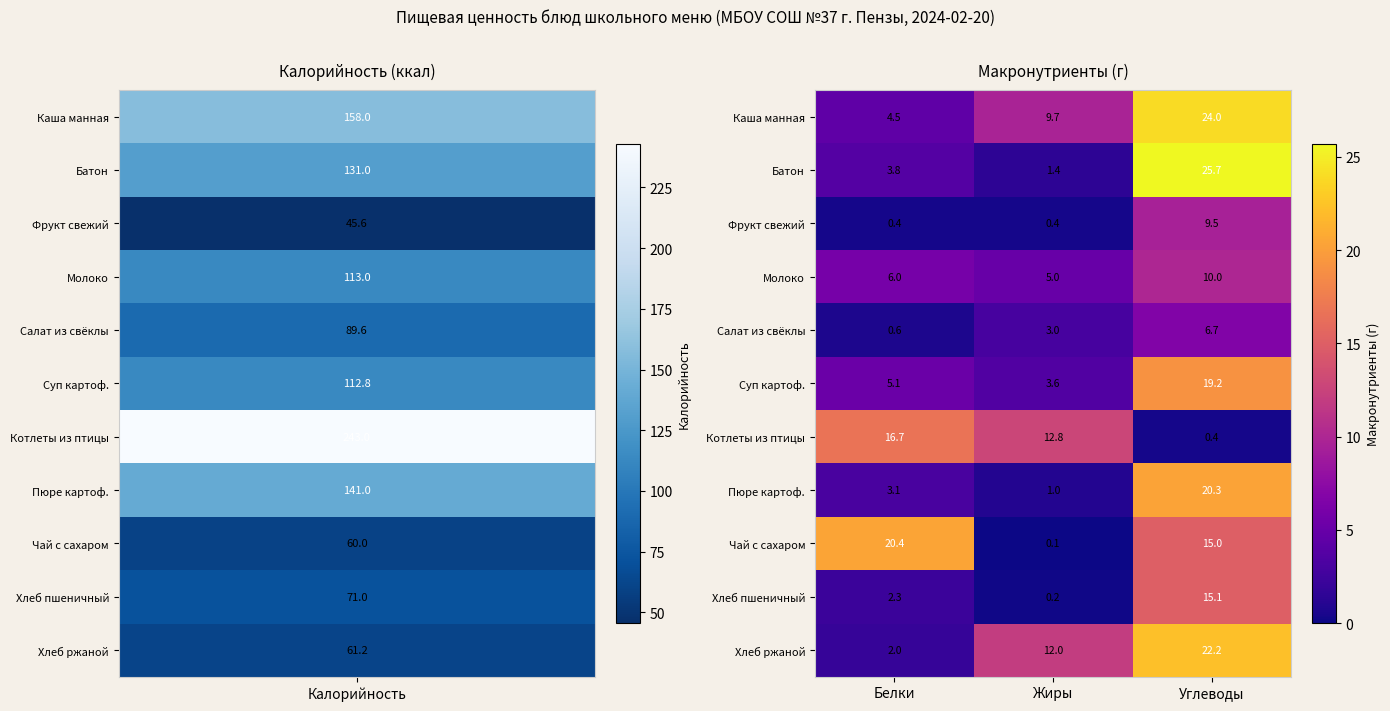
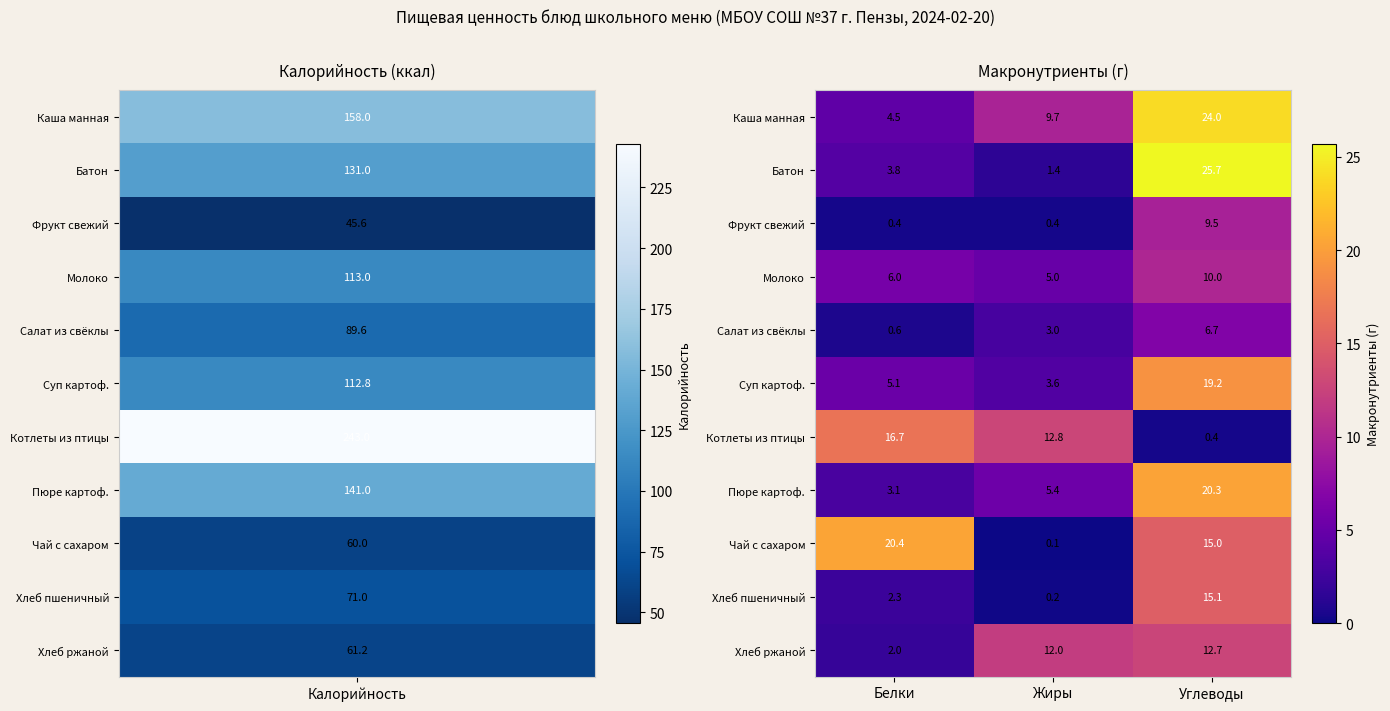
  {
    "Калорийность (ккал)": {
      "Каша манная": {
        "Калорийность": 158.0
      },
      "Батон": {
        "Калорийность": 131.0
      },
      "Фрукт свежий": {
        "Калорийность": 45.6
      },
      "Молоко": {
        "Калорийность": 113.0
      },
      "Салат из свёклы": {
        "Калорийность": 89.6
      },
      "Суп картоф.": {
        "Калорийность": 112.8
      },
      "Пюре картоф.": {
        "Калорийность": 141.0
      },
      "Чай с сахаром": {
        "Калорийность": 60.0
      },
      "Хлеб пшеничный": {
        "Калорийность": 71.0
      },
      "Хлеб ржаной": {
        "Калорийность": 61.2
      }
    },
    "Макронутриенты (г)": {
      "Каша манная": {
        "Белки": 4.5,
        "Жиры": 9.7,
        "Углеводы": 24.0
      },
      "Батон": {
        "Белки": 3.8,
        "Жиры": 1.4,
        "Углеводы": 25.7
      },
      "Фрукт свежий": {
        "Белки": 0.4,
        "Жиры": 0.4,
        "Углеводы": 9.5
      },
      "Молоко": {
        "Белки": 6.0,
        "Жиры": 5.0,
        "Углеводы": 10.0
      },
      "Салат из свёклы": {
        "Белки": 0.6,
        "Жиры": 3.0,
        "Углеводы": 6.7
      },
      "Суп картоф.": {
        "Белки": 5.1,
        "Жиры": 3.6,
        "Углеводы": 19.2
      },
      "Котлеты из птицы": {
        "Белки": 16.7,
        "Жиры": 12.8,
        "Углеводы": 0.4
      },
      "Пюре картоф.": {
        "Белки": 3.1,
-       "Жиры": 1.0,
+       "Жиры": 5.4,
        "Углеводы": 20.3
      },
      "Чай с сахаром": {
        "Белки": 20.4,
        "Жиры": 0.1,
        "Углеводы": 15.0
      },
      "Хлеб пшеничный": {
        "Белки": 2.3,
        "Жиры": 0.2,
        "Углеводы": 15.1
      },
      "Хлеб ржаной": {
        "Белки": 2.0,
        "Жиры": 12.0,
-       "Углеводы": 22.2
+       "Углеводы": 12.7
      }
    }
  }
